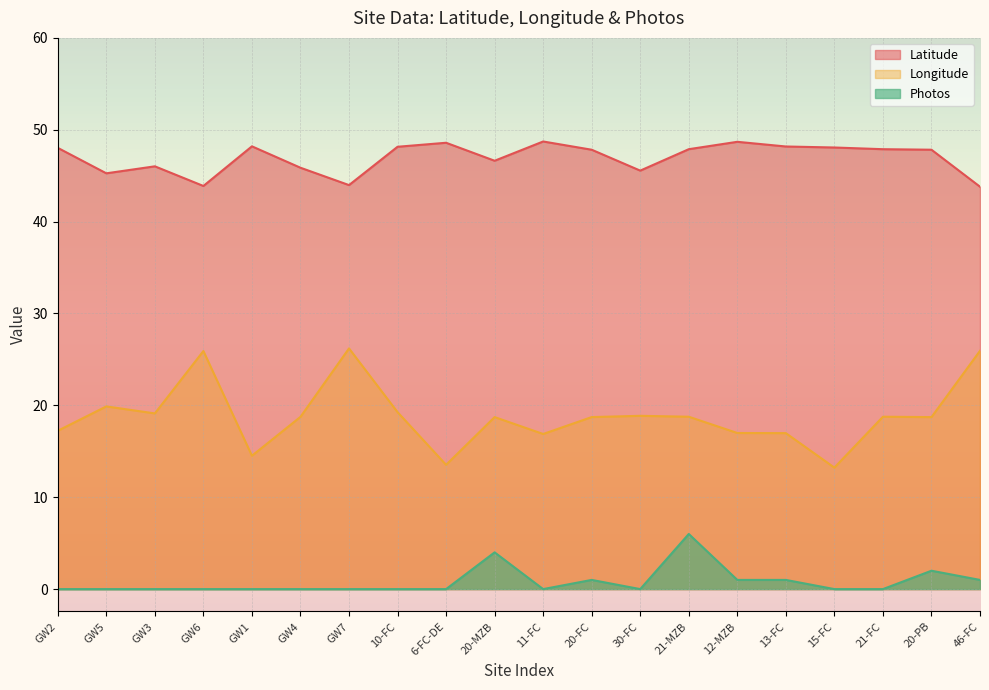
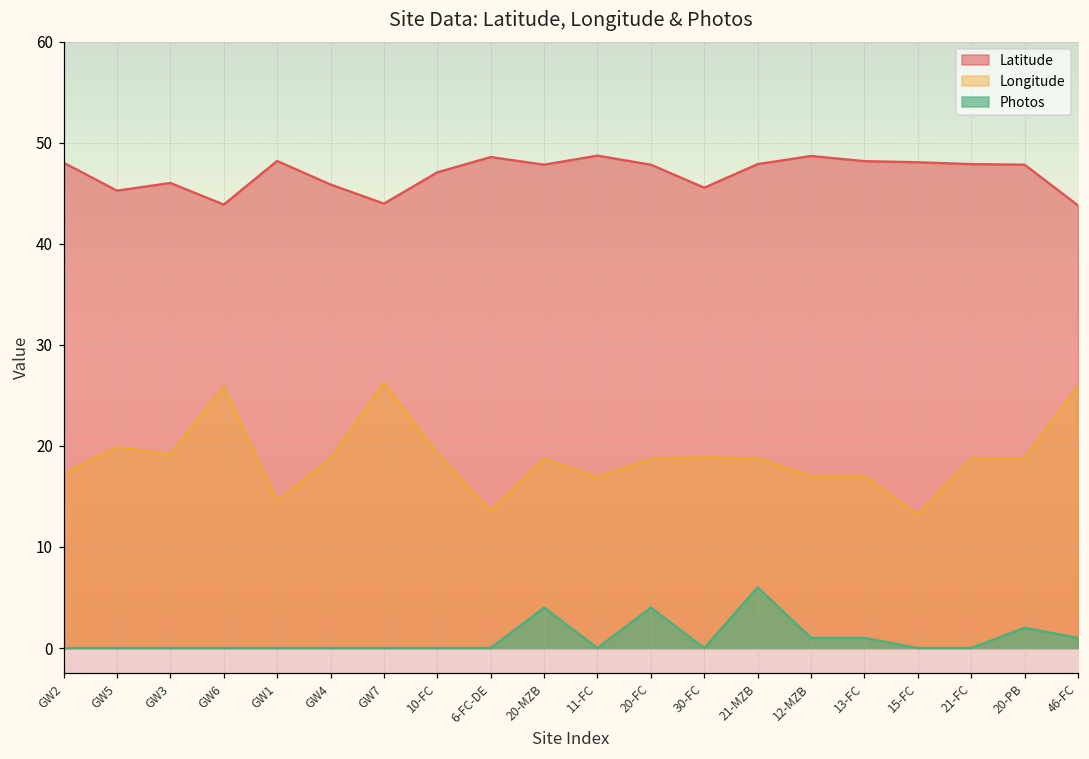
  {
    "Latitude": {
      "GW2": 48,
      "GW5": 45,
      "GW3": 46,
      "GW6": 44,
      "GW1": 48,
      "GW4": 46,
      "GW7": 44,
-     "10-FC": 48,
+     "10-FC": 47,
      "6-FC-DE": 49,
-     "20-MZB": 47,
+     "20-MZB": 48,
      "11-FC": 49,
      "20-FC": 48,
      "30-FC": 46,
      "21-MZB": 48,
      "12-MZB": 49,
      "13-FC": 48,
      "15-FC": 48,
      "21-FC": 48,
      "20-PB": 48,
      "46-FC": 44
    },
    "Longitude": {
      "GW2": 17,
      "GW5": 20,
      "GW3": 19,
      "GW6": 26,
      "GW1": 15,
      "GW4": 19,
      "GW7": 26,
      "10-FC": 19,
      "6-FC-DE": 14,
      "20-MZB": 19,
      "11-FC": 17,
      "20-FC": 19,
      "30-FC": 19,
      "21-MZB": 19,
      "12-MZB": 17,
      "13-FC": 17,
      "15-FC": 13,
      "21-FC": 19,
      "20-PB": 19,
      "46-FC": 26
    },
    "Photos": {
      "GW2": 0,
      "GW5": 0,
      "GW3": 0,
      "GW6": 0,
      "GW1": 0,
      "GW4": 0,
      "GW7": 0,
      "10-FC": 0,
      "6-FC-DE": 0,
      "20-MZB": 4,
      "11-FC": 0,
-     "20-FC": 1,
+     "20-FC": 4,
      "30-FC": 0,
      "21-MZB": 6,
      "12-MZB": 1,
      "13-FC": 1,
      "15-FC": 0,
      "21-FC": 0,
      "20-PB": 2,
      "46-FC": 1
    }
  }
